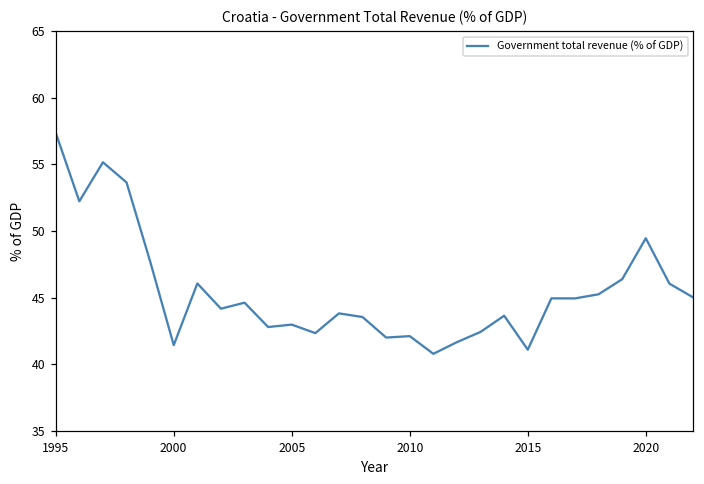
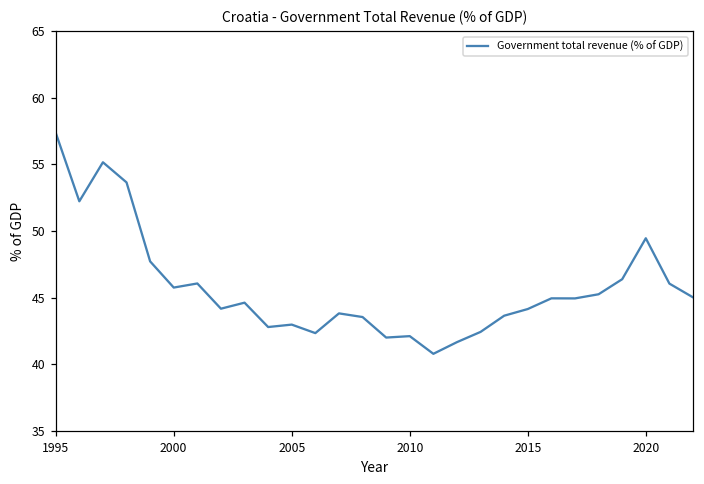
  {
    "1995": 57.4,
-   "2000": 41.4,
+   "2000": 45.8,
    "2005": 43.0,
    "2010": 42.1,
-   "2015": 41.1,
+   "2015": 44.1,
    "2020": 49.5
  }
